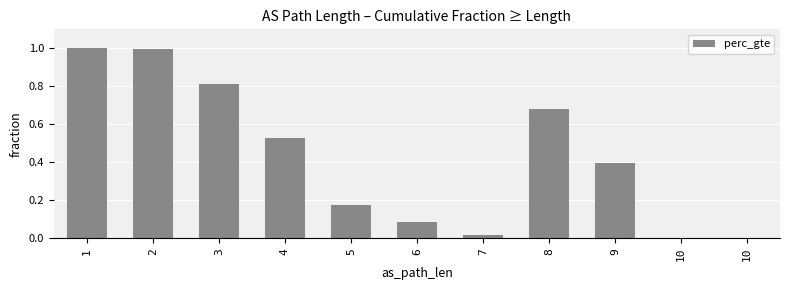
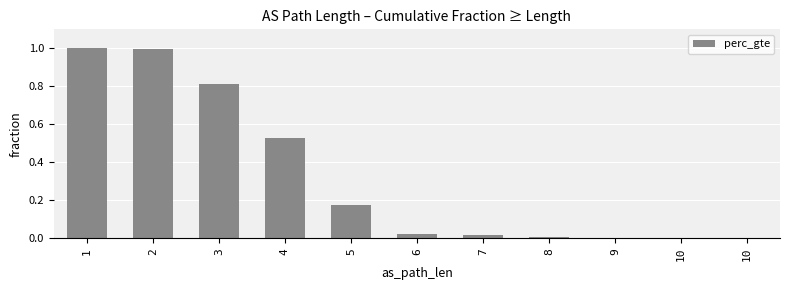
  {
    "1": 1.00,
    "2": 1.00,
    "3": 0.81,
    "4": 0.53,
    "5": 0.17,
-   "6": 0.09,
+   "6": 0.02,
    "7": 0.02,
-   "8": 0.68,
-   "9": 0.39
+   "8": 0.01,
+   "9": 0.00
  }
